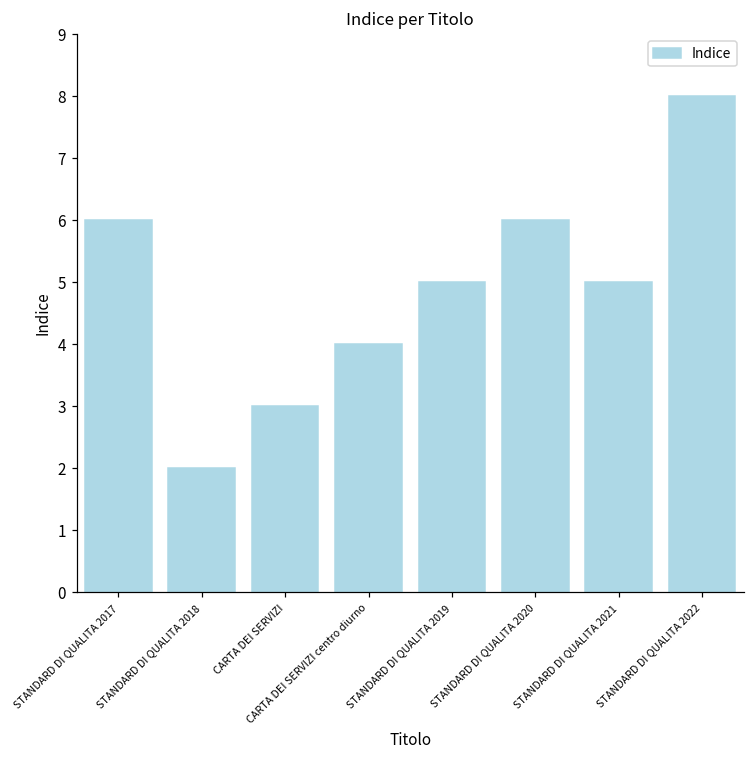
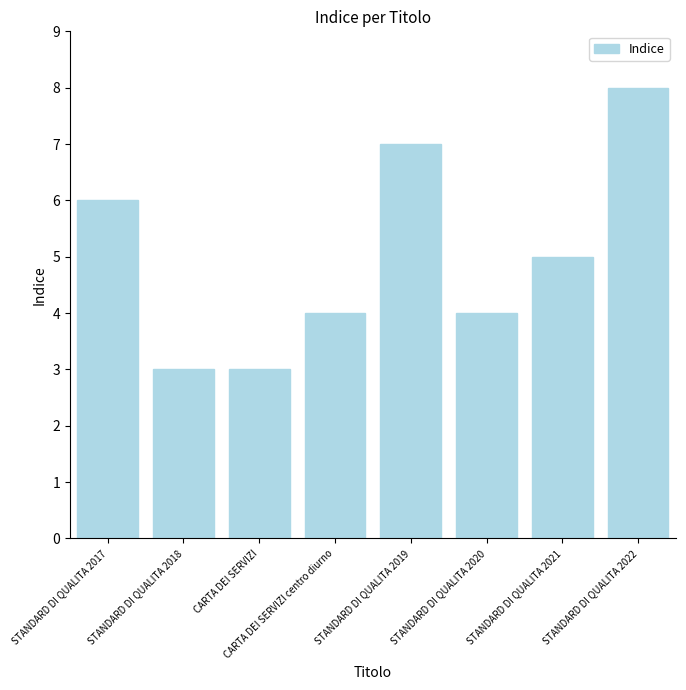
  {
    "STANDARD DI QUALITA 2017": 6,
-   "STANDARD DI QUALITA 2018": 2,
+   "STANDARD DI QUALITA 2018": 3,
    "CARTA DEI SERVIZI": 3,
    "CARTA DEI SERVIZI centro diurno": 4,
-   "STANDARD DI QUALITA 2019": 5,
-   "STANDARD DI QUALITA 2020": 6,
+   "STANDARD DI QUALITA 2019": 7,
+   "STANDARD DI QUALITA 2020": 4,
    "STANDARD DI QUALITA 2021": 5,
    "STANDARD DI QUALITA 2022": 8
  }
